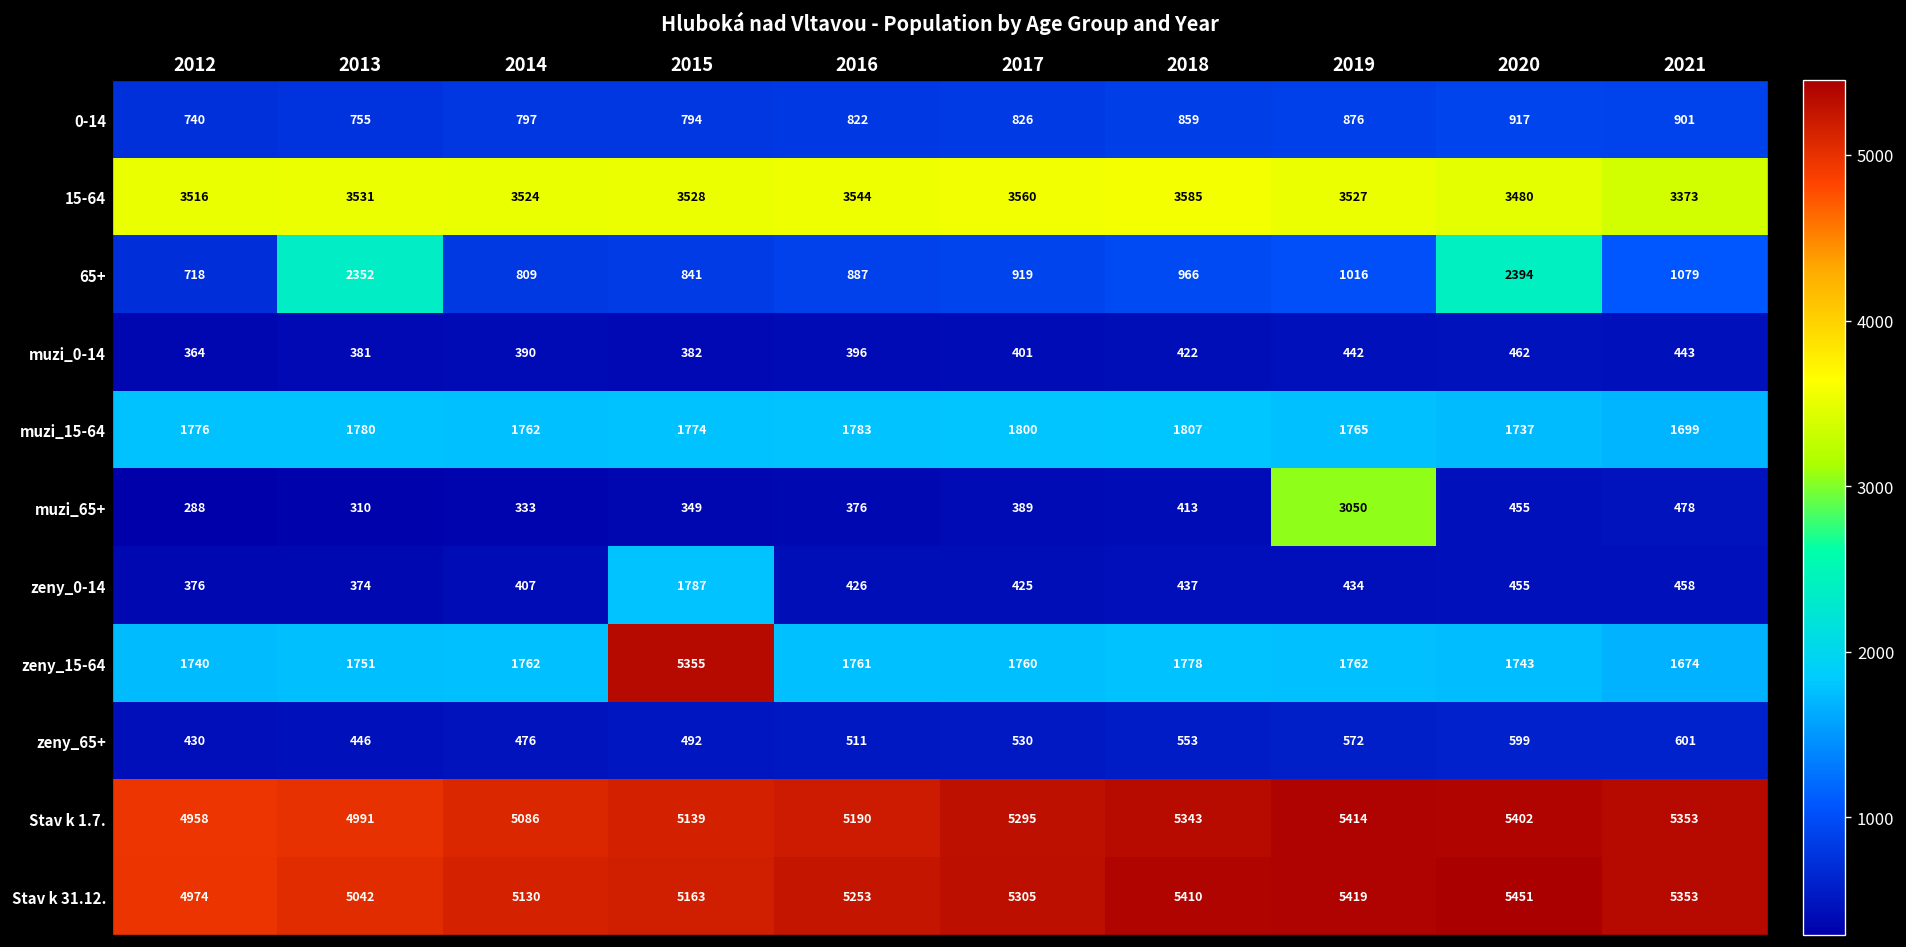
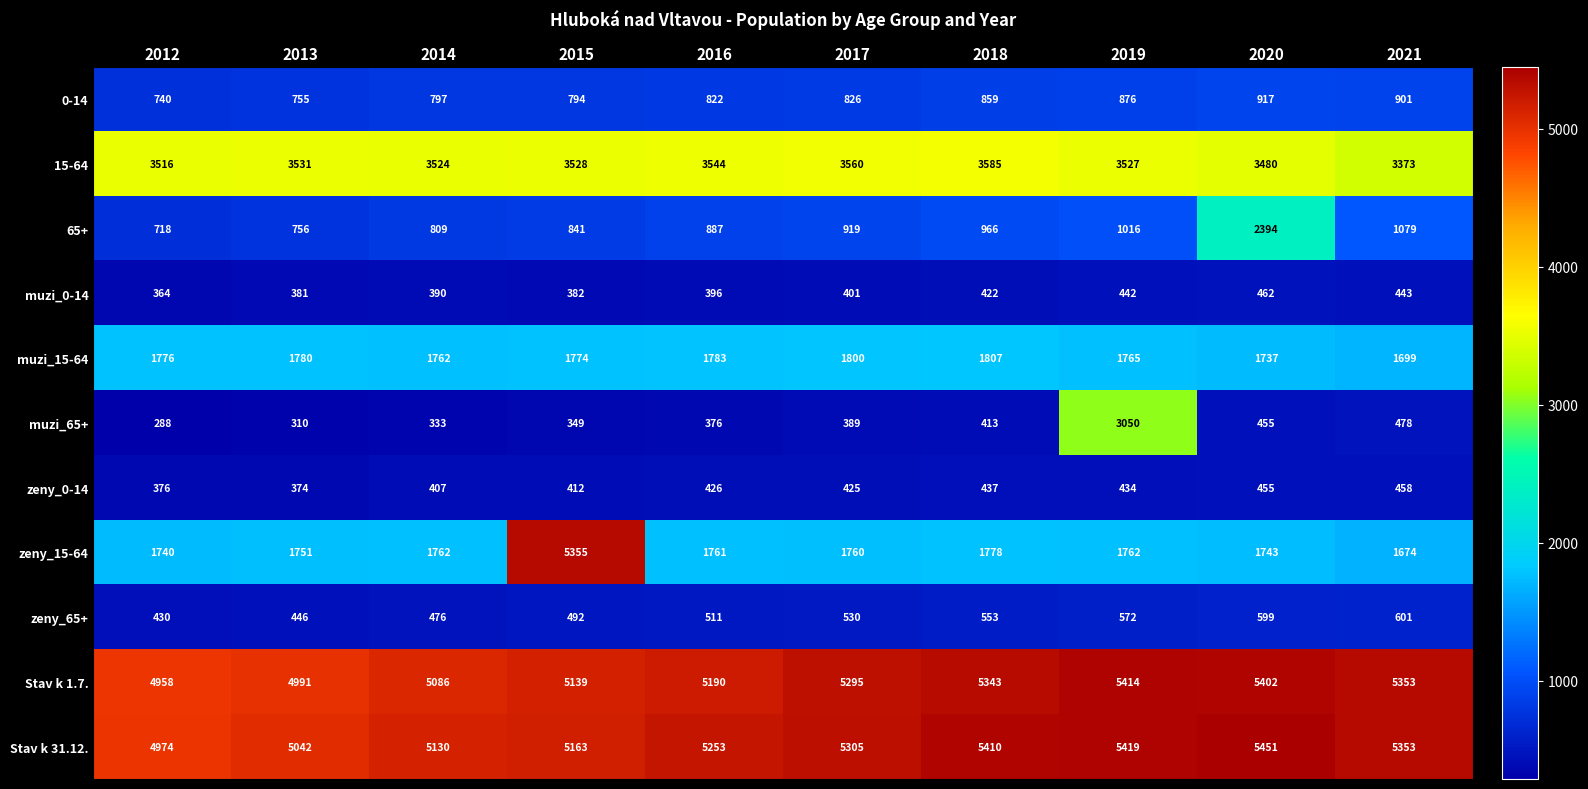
  {
    "0-14": {
      "2012": 740,
      "2013": 755,
      "2014": 797,
      "2015": 794,
      "2016": 822,
      "2017": 826,
      "2018": 859,
      "2019": 876,
      "2020": 917,
      "2021": 901
    },
    "15-64": {
      "2012": 3516,
      "2013": 3531,
      "2014": 3524,
      "2015": 3528,
      "2016": 3544,
      "2017": 3560,
      "2018": 3585,
      "2019": 3527,
      "2020": 3480,
      "2021": 3373
    },
    "65+": {
      "2012": 718,
-     "2013": 2352,
+     "2013": 756,
      "2014": 809,
      "2015": 841,
      "2016": 887,
      "2017": 919,
      "2018": 966,
      "2019": 1016,
      "2020": 2394,
      "2021": 1079
    },
    "muzi_0-14": {
      "2012": 364,
      "2013": 381,
      "2014": 390,
      "2015": 382,
      "2016": 396,
      "2017": 401,
      "2018": 422,
      "2019": 442,
      "2020": 462,
      "2021": 443
    },
    "muzi_15-64": {
      "2012": 1776,
      "2013": 1780,
      "2014": 1762,
      "2015": 1774,
      "2016": 1783,
      "2017": 1800,
      "2018": 1807,
      "2019": 1765,
      "2020": 1737,
      "2021": 1699
    },
    "muzi_65+": {
      "2012": 288,
      "2013": 310,
      "2014": 333,
      "2015": 349,
      "2016": 376,
      "2017": 389,
      "2018": 413,
      "2019": 3050,
      "2020": 455,
      "2021": 478
    },
    "zeny_0-14": {
      "2012": 376,
      "2013": 374,
      "2014": 407,
-     "2015": 1787,
+     "2015": 412,
      "2016": 426,
      "2017": 425,
      "2018": 437,
      "2019": 434,
      "2020": 455,
      "2021": 458
    },
    "zeny_15-64": {
      "2012": 1740,
      "2013": 1751,
      "2014": 1762,
      "2015": 5355,
      "2016": 1761,
      "2017": 1760,
      "2018": 1778,
      "2019": 1762,
      "2020": 1743,
      "2021": 1674
    },
    "zeny_65+": {
      "2012": 430,
      "2013": 446,
      "2014": 476,
      "2015": 492,
      "2016": 511,
      "2017": 530,
      "2018": 553,
      "2019": 572,
      "2020": 599,
      "2021": 601
    },
    "Stav k 1.7.": {
      "2012": 4958,
      "2013": 4991,
      "2014": 5086,
      "2015": 5139,
      "2016": 5190,
      "2017": 5295,
      "2018": 5343,
      "2019": 5414,
      "2020": 5402,
      "2021": 5353
    },
    "Stav k 31.12.": {
      "2012": 4974,
      "2013": 5042,
      "2014": 5130,
      "2015": 5163,
      "2016": 5253,
      "2017": 5305,
      "2018": 5410,
      "2019": 5419,
      "2020": 5451,
      "2021": 5353
    }
  }
